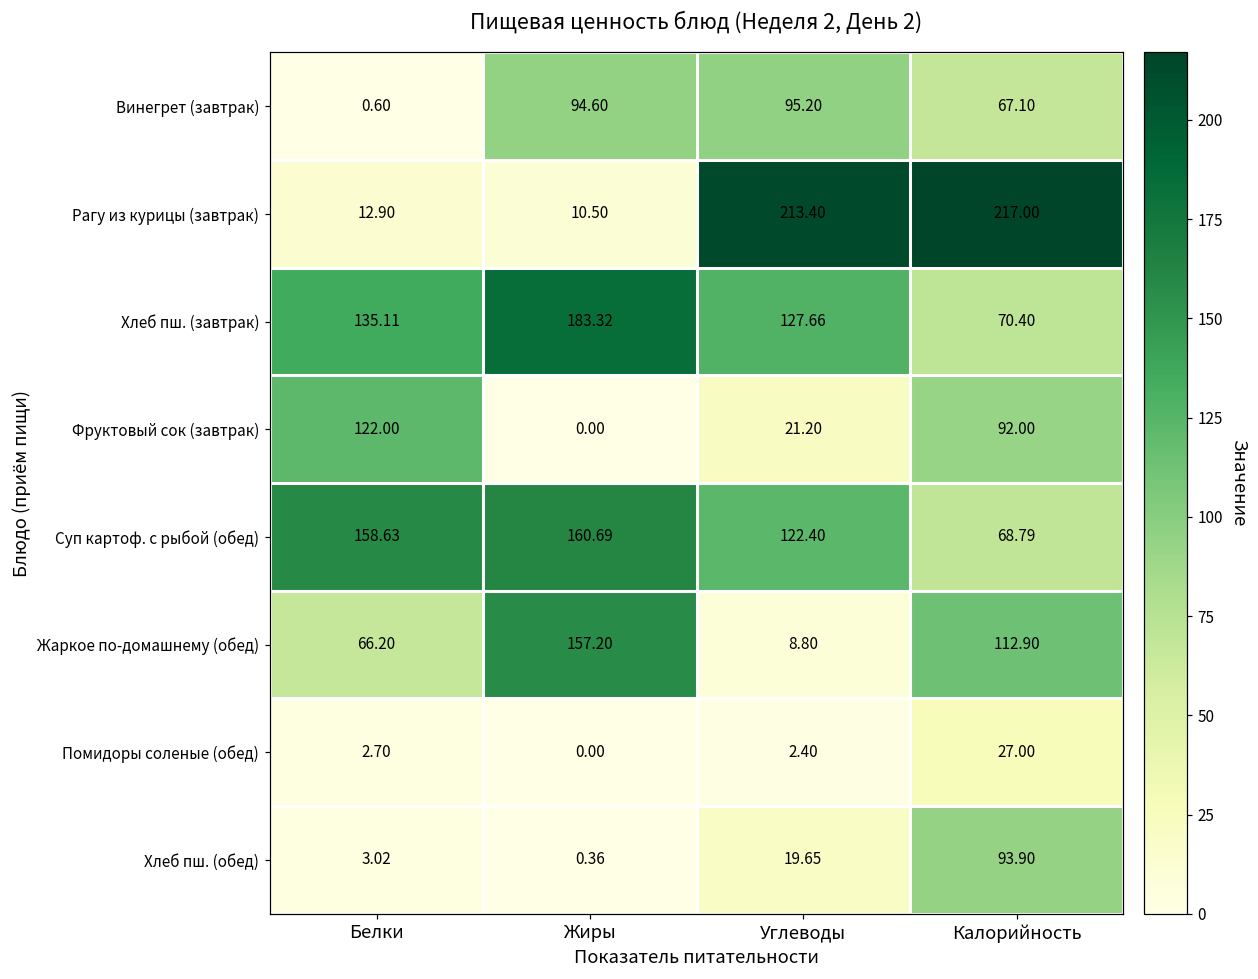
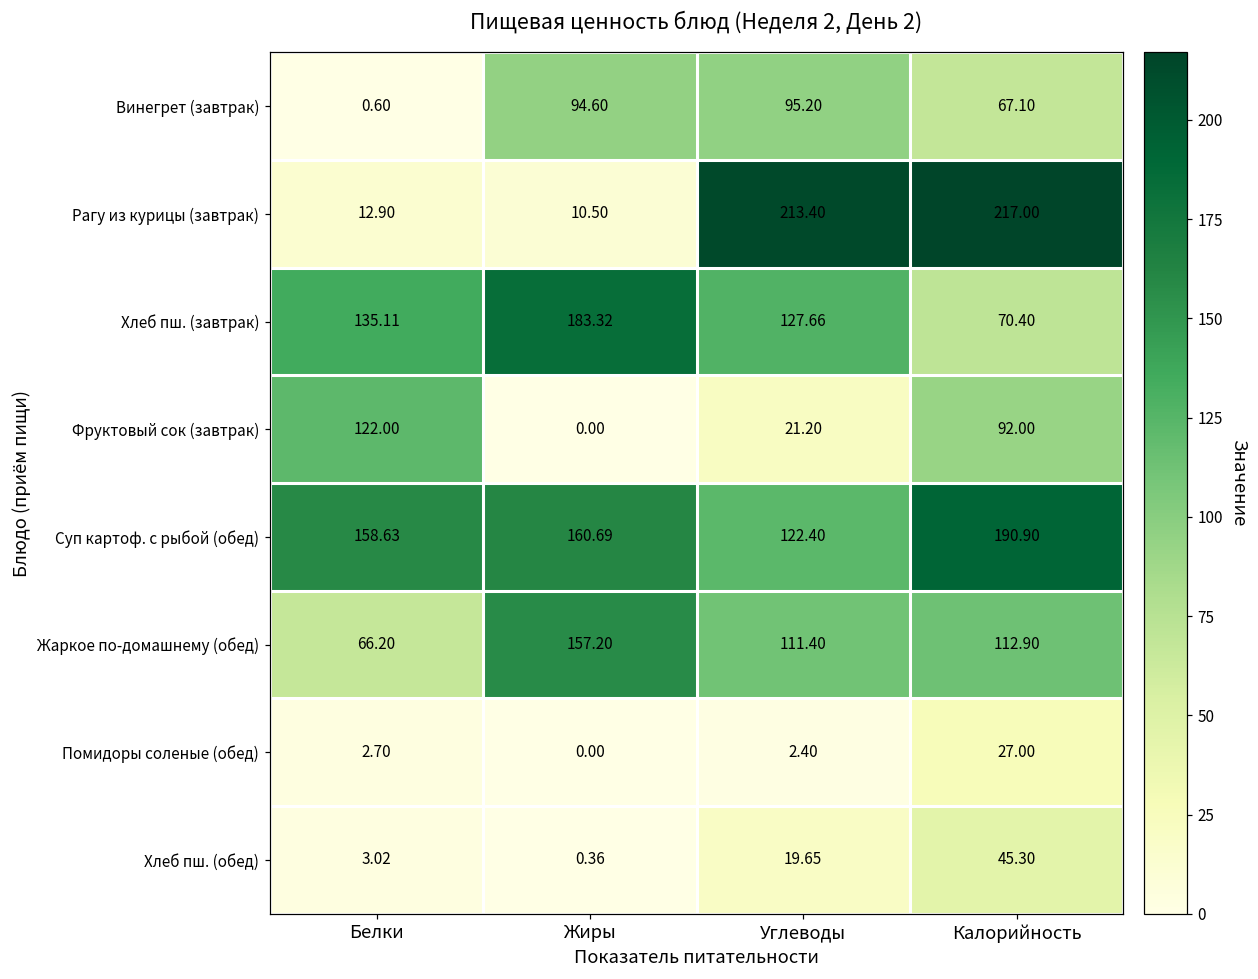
  {
    "Винегрет (завтрак)": {
      "Белки": 0.60,
      "Жиры": 94.60,
      "Углеводы": 95.20,
      "Калорийность": 67.10
    },
    "Рагу из курицы (завтрак)": {
      "Белки": 12.90,
      "Жиры": 10.50,
      "Углеводы": 213.40,
      "Калорийность": 217.00
    },
    "Хлеб пш. (завтрак)": {
      "Белки": 135.11,
      "Жиры": 183.32,
      "Углеводы": 127.66,
      "Калорийность": 70.40
    },
    "Фруктовый сок (завтрак)": {
      "Белки": 122.00,
      "Жиры": 0.00,
      "Углеводы": 21.20,
      "Калорийность": 92.00
    },
    "Суп картоф. с рыбой (обед)": {
      "Белки": 158.63,
      "Жиры": 160.69,
      "Углеводы": 122.40,
-     "Калорийность": 68.79
+     "Калорийность": 190.90
    },
    "Жаркое по-домашнему (обед)": {
      "Белки": 66.20,
      "Жиры": 157.20,
-     "Углеводы": 8.80,
+     "Углеводы": 111.40,
      "Калорийность": 112.90
    },
    "Помидоры соленые (обед)": {
      "Белки": 2.70,
      "Жиры": 0.00,
      "Углеводы": 2.40,
      "Калорийность": 27.00
    },
    "Хлеб пш. (обед)": {
      "Белки": 3.02,
      "Жиры": 0.36,
      "Углеводы": 19.65,
-     "Калорийность": 93.90
+     "Калорийность": 45.30
    }
  }
